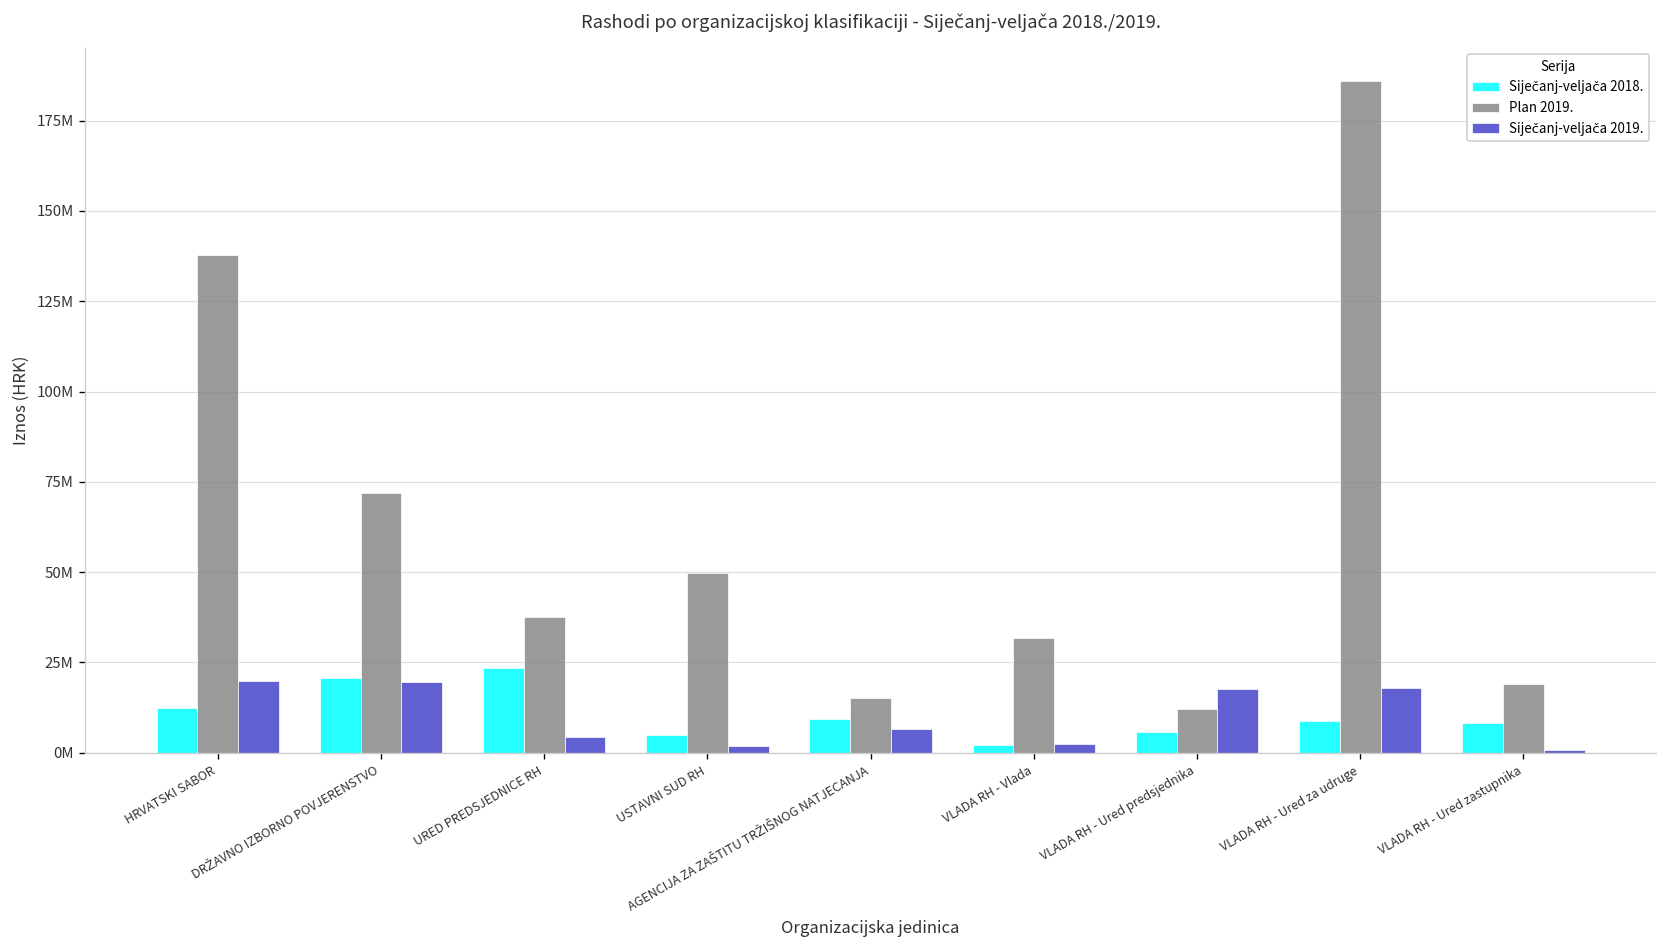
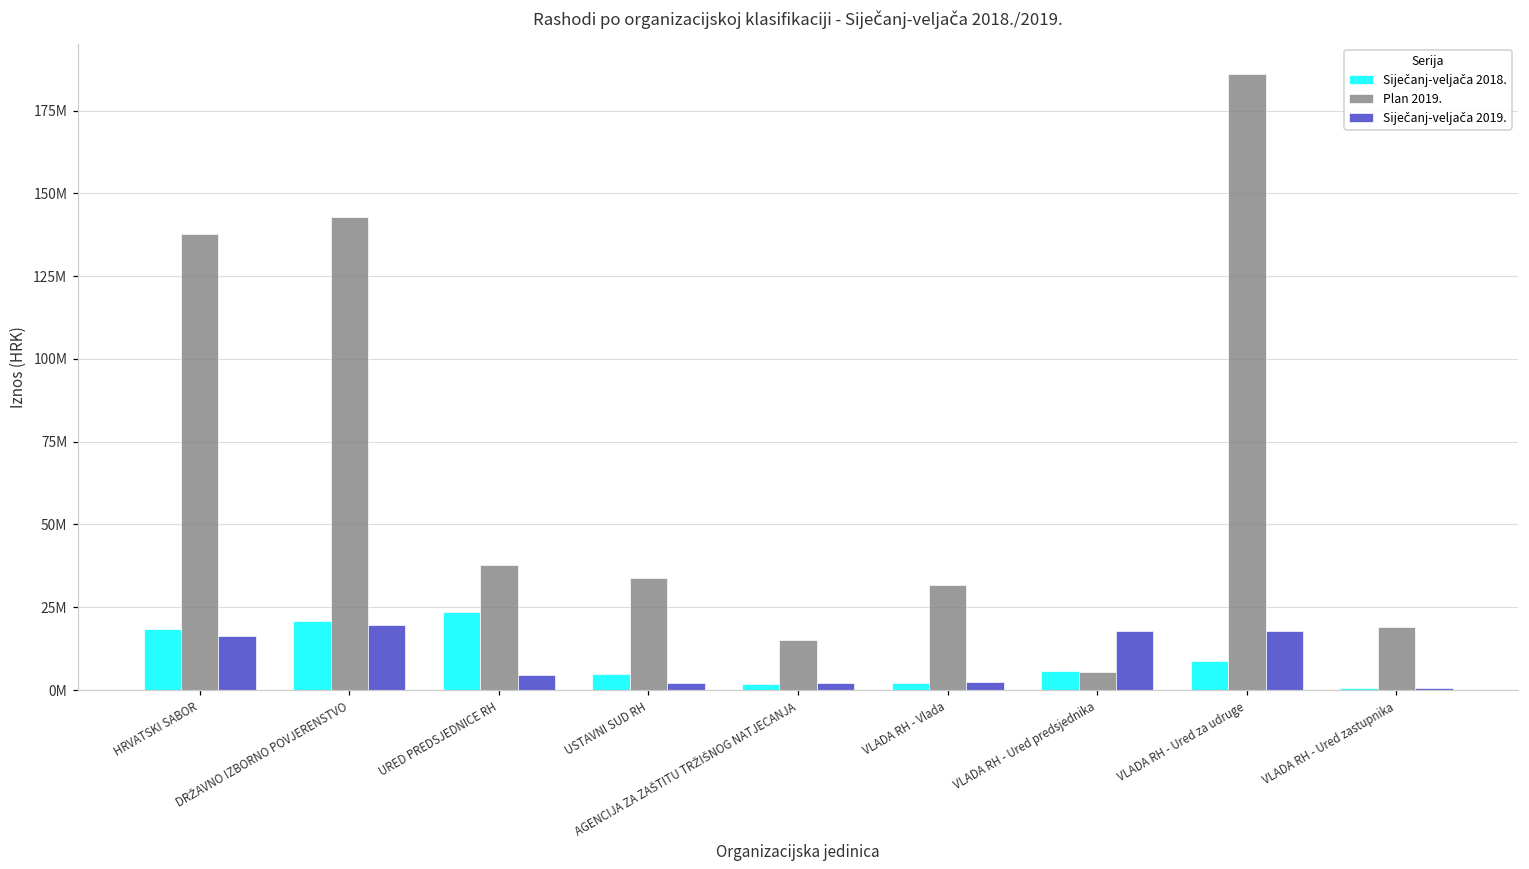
  {
    "Siječanj-veljača 2018.": {
-     "HRVATSKI SABOR": 12000000,
+     "HRVATSKI SABOR": 18000000,
      "DRŽAVNO IZBORNO POVJERENSTVO": 21000000,
      "URED PREDSJEDNICE RH": 24000000,
      "USTAVNI SUD RH": 5000000,
-     "AGENCIJA ZA ZAŠTITU TRŽIŠNOG NATJECANJA": 9000000,
+     "AGENCIJA ZA ZAŠTITU TRŽIŠNOG NATJECANJA": 2000000,
      "VLADA RH - Vlada": 2000000,
      "VLADA RH - Ured predsjednika": 6000000,
      "VLADA RH - Ured za udruge": 9000000,
-     "VLADA RH - Ured zastupnika": 8000000
+     "VLADA RH - Ured zastupnika": 1000000
    },
    "Plan 2019.": {
      "HRVATSKI SABOR": 138000000,
-     "DRŽAVNO IZBORNO POVJERENSTVO": 72000000,
+     "DRŽAVNO IZBORNO POVJERENSTVO": 143000000,
      "URED PREDSJEDNICE RH": 38000000,
-     "USTAVNI SUD RH": 50000000,
+     "USTAVNI SUD RH": 34000000,
      "AGENCIJA ZA ZAŠTITU TRŽIŠNOG NATJECANJA": 15000000,
      "VLADA RH - Vlada": 32000000,
-     "VLADA RH - Ured predsjednika": 12000000,
+     "VLADA RH - Ured predsjednika": 6000000,
      "VLADA RH - Ured za udruge": 186000000,
      "VLADA RH - Ured zastupnika": 19000000
    },
    "Siječanj-veljača 2019.": {
-     "HRVATSKI SABOR": 20000000,
+     "HRVATSKI SABOR": 16000000,
      "DRŽAVNO IZBORNO POVJERENSTVO": 20000000,
      "URED PREDSJEDNICE RH": 4000000,
      "USTAVNI SUD RH": 2000000,
-     "AGENCIJA ZA ZAŠTITU TRŽIŠNOG NATJECANJA": 7000000,
+     "AGENCIJA ZA ZAŠTITU TRŽIŠNOG NATJECANJA": 2000000,
      "VLADA RH - Vlada": 3000000,
      "VLADA RH - Ured predsjednika": 18000000,
      "VLADA RH - Ured za udruge": 18000000
    }
  }
